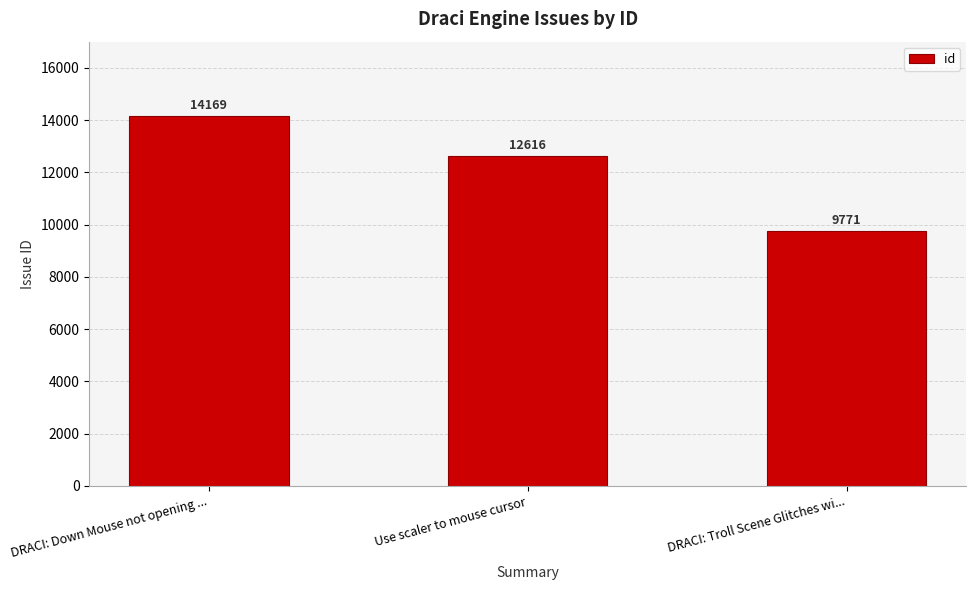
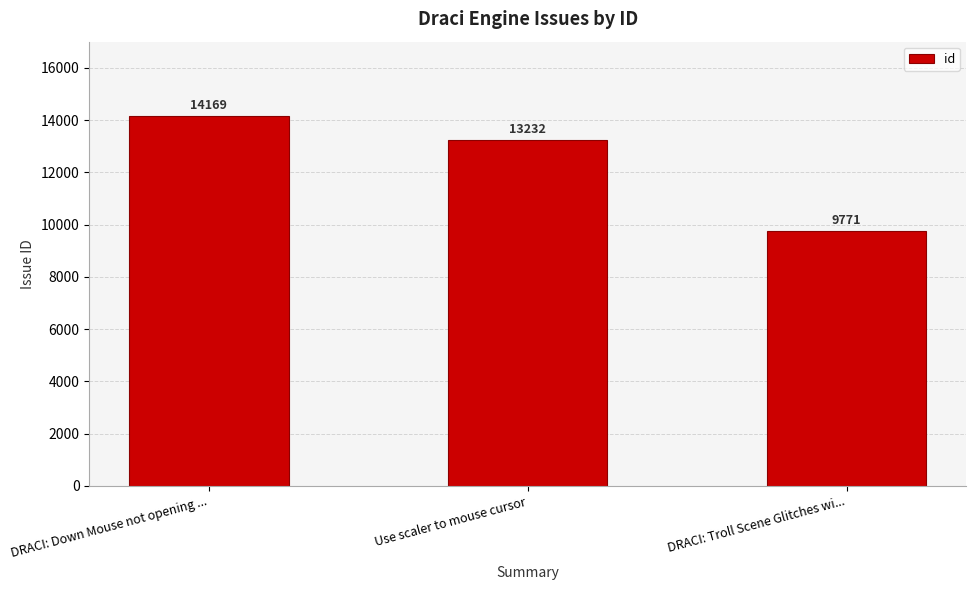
  {
    "DRACI: Down Mouse not opening ...": 14169,
-   "Use scaler to mouse cursor": 12616,
+   "Use scaler to mouse cursor": 13232,
    "DRACI: Troll Scene Glitches wi...": 9771
  }
